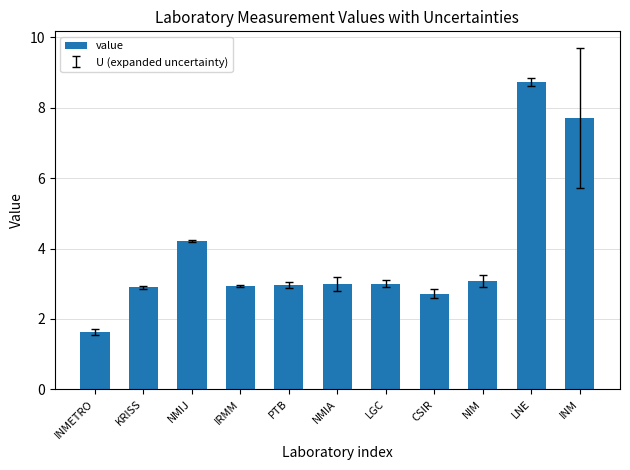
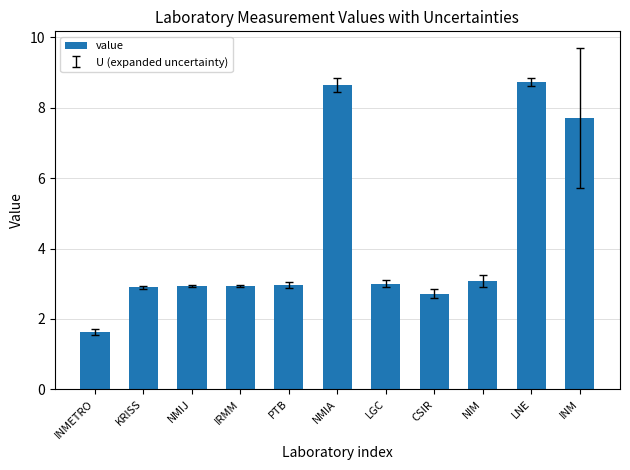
  {
    "value": {
      "INMETRO": 1.6,
      "KRISS": 2.9,
-     "NMIJ": 4.2,
+     "NMIJ": 2.9,
      "IRMM": 2.9,
      "PTB": 3.0,
-     "NMIA": 3.0,
+     "NMIA": 8.6,
      "LGC": 3.0,
      "CSIR": 2.7,
      "NIM": 3.1,
      "LNE": 8.7,
      "INM": 7.7
    }
  }
